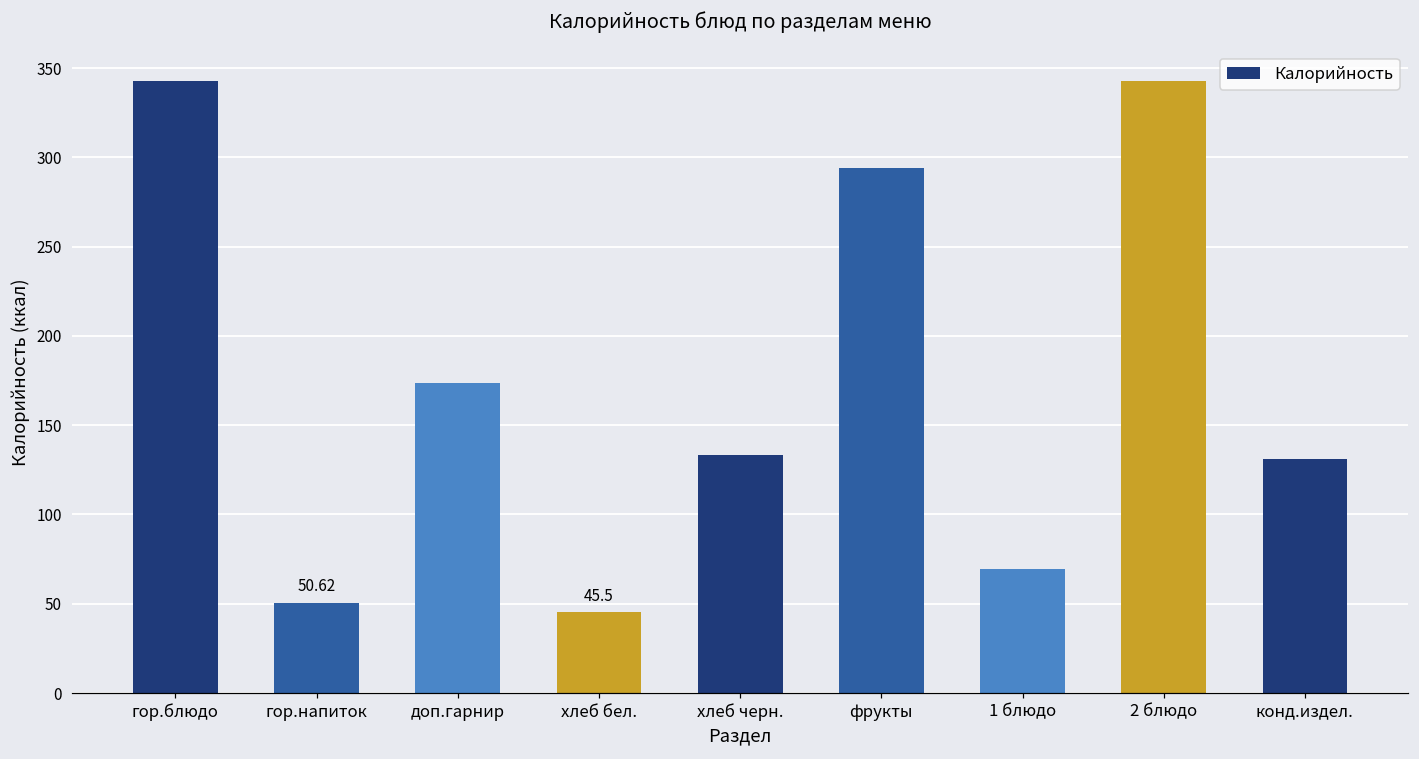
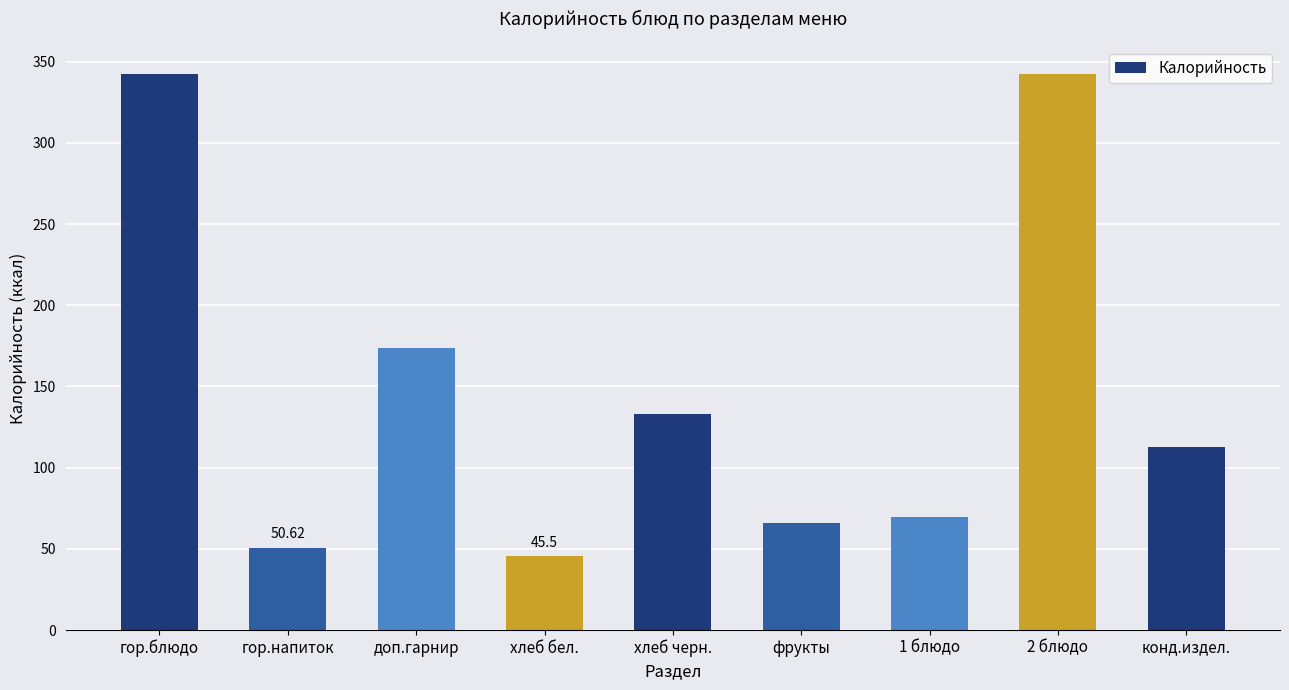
  {
    "гор.блюдо": 343,
    "доп.гарнир": 174,
    "хлеб черн.": 133,
-   "фрукты": 294,
+   "фрукты": 66,
    "1 блюдо": 69,
    "2 блюдо": 343,
-   "конд.издел.": 131
+   "конд.издел.": 113
  }
